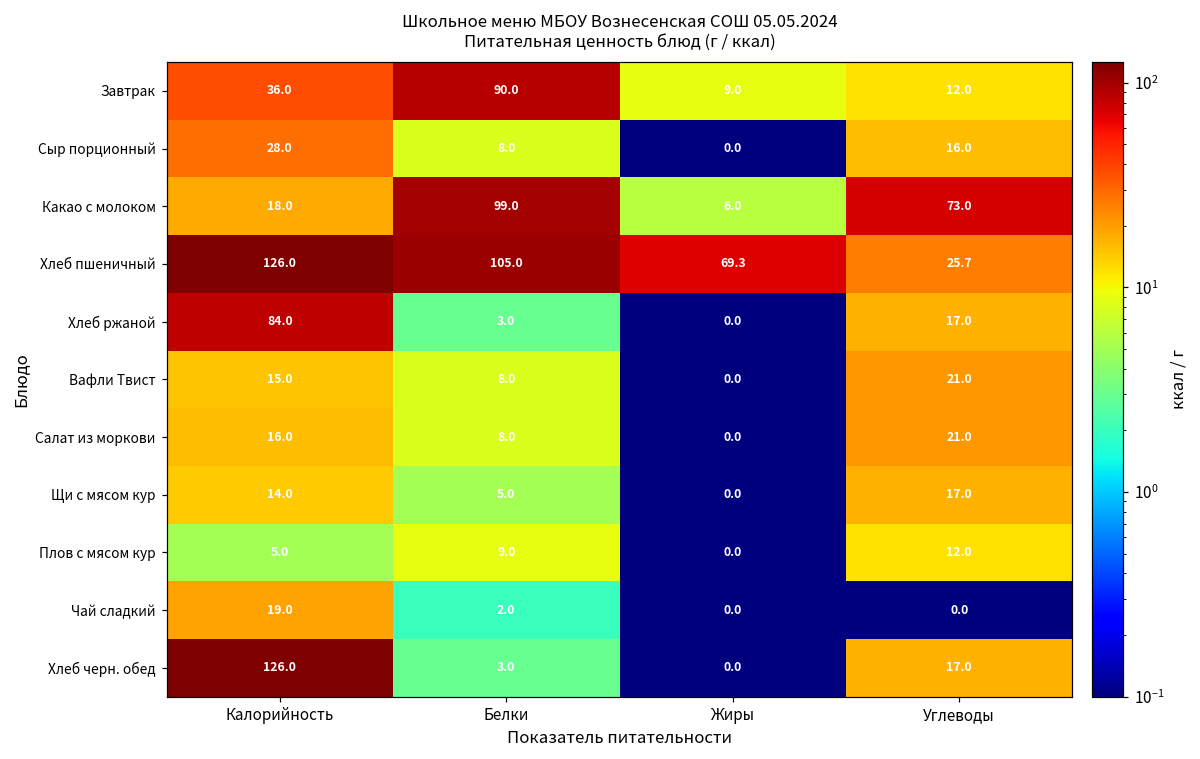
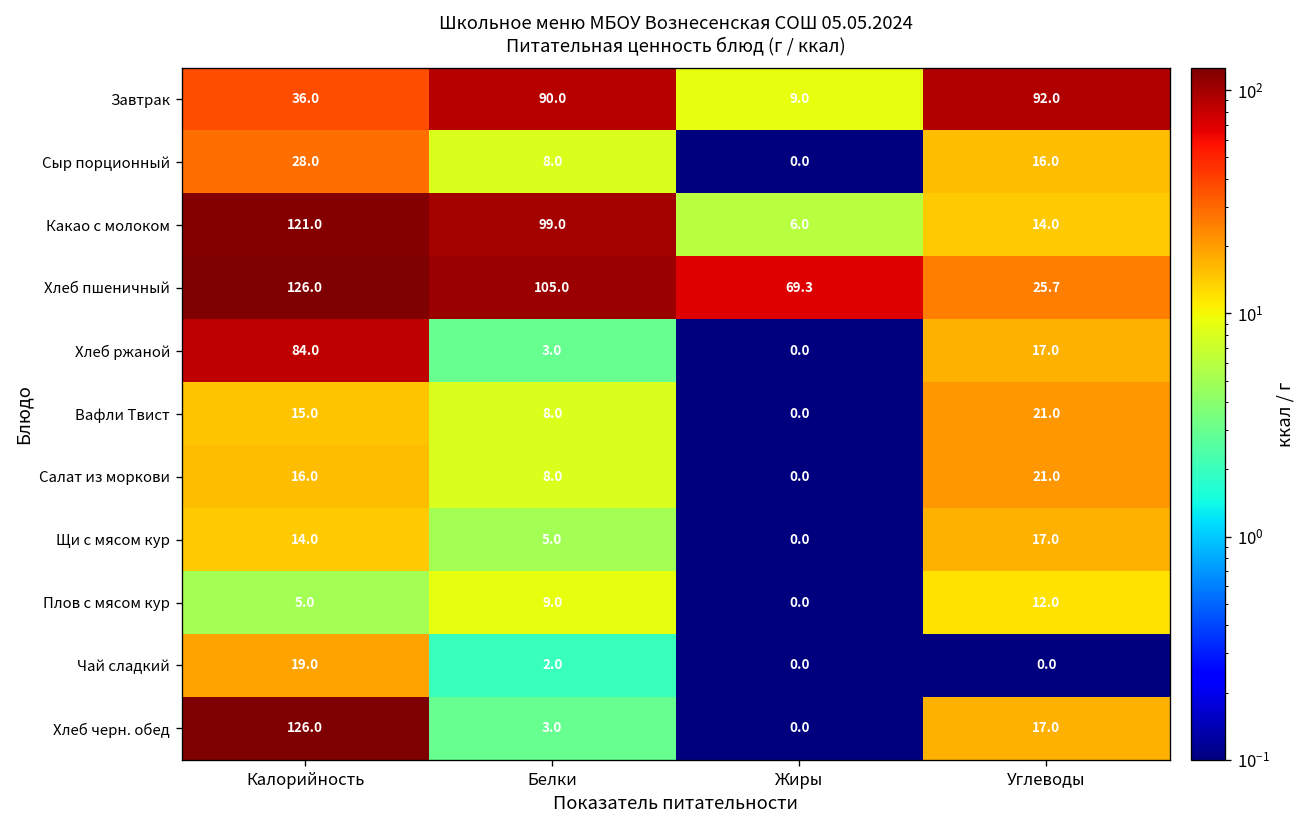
  {
    "Завтрак": {
      "Калорийность": 36.0,
      "Белки": 90.0,
      "Жиры": 9.0,
-     "Углеводы": 12.0
+     "Углеводы": 92.0
    },
    "Сыр порционный": {
      "Калорийность": 28.0,
      "Белки": 8.0,
      "Жиры": 0.0,
      "Углеводы": 16.0
    },
    "Какао с молоком": {
-     "Калорийность": 18.0,
+     "Калорийность": 121.0,
      "Белки": 99.0,
      "Жиры": 6.0,
-     "Углеводы": 73.0
+     "Углеводы": 14.0
    },
    "Хлеб пшеничный": {
      "Калорийность": 126.0,
      "Белки": 105.0,
      "Жиры": 69.3,
      "Углеводы": 25.7
    },
    "Хлеб ржаной": {
      "Калорийность": 84.0,
      "Белки": 3.0,
      "Жиры": 0.0,
      "Углеводы": 17.0
    },
    "Вафли Твист": {
      "Калорийность": 15.0,
      "Белки": 8.0,
      "Жиры": 0.0,
      "Углеводы": 21.0
    },
    "Салат из моркови": {
      "Калорийность": 16.0,
      "Белки": 8.0,
      "Жиры": 0.0,
      "Углеводы": 21.0
    },
    "Щи с мясом кур": {
      "Калорийность": 14.0,
      "Белки": 5.0,
      "Жиры": 0.0,
      "Углеводы": 17.0
    },
    "Плов с мясом кур": {
      "Калорийность": 5.0,
      "Белки": 9.0,
      "Жиры": 0.0,
      "Углеводы": 12.0
    },
    "Чай сладкий": {
      "Калорийность": 19.0,
      "Белки": 2.0,
      "Жиры": 0.0,
      "Углеводы": 0.0
    },
    "Хлеб черн. обед": {
      "Калорийность": 126.0,
      "Белки": 3.0,
      "Жиры": 0.0,
      "Углеводы": 17.0
    }
  }
